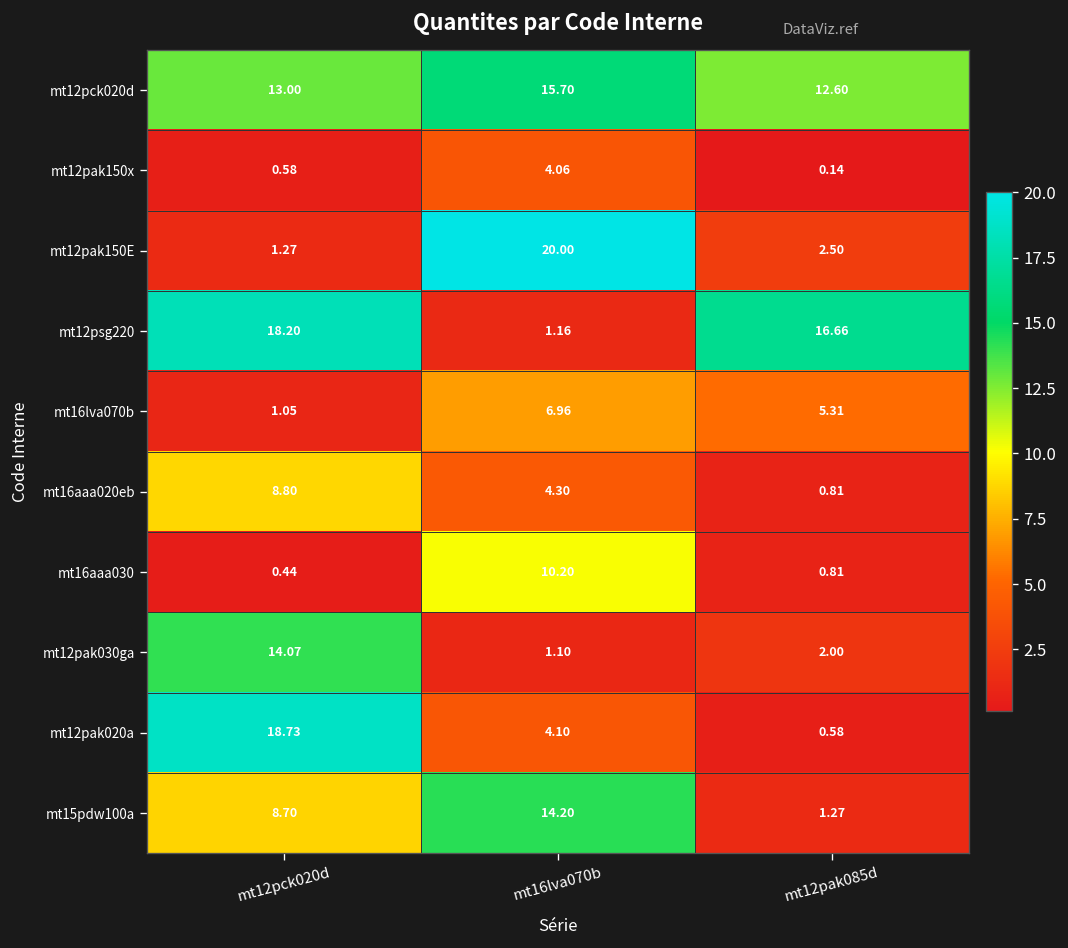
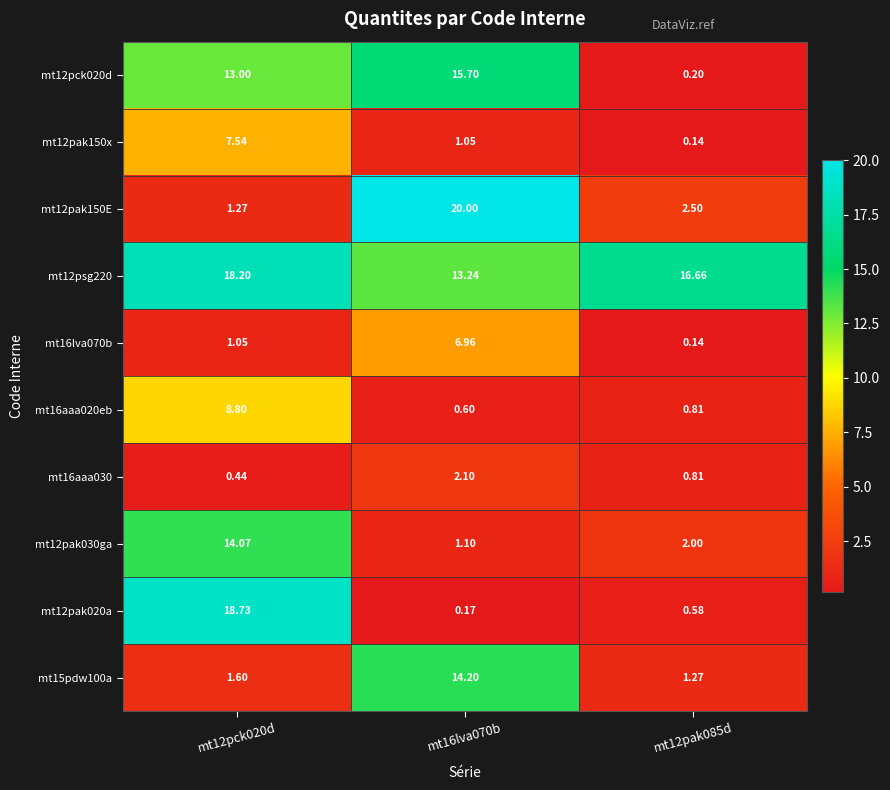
  {
    "mt12pck020d": {
      "mt12pck020d": 13.00,
      "mt16lva070b": 15.70,
-     "mt12pak085d": 12.60
+     "mt12pak085d": 0.20
    },
    "mt12pak150x": {
-     "mt12pck020d": 0.58,
-     "mt16lva070b": 4.06,
+     "mt12pck020d": 7.54,
+     "mt16lva070b": 1.05,
      "mt12pak085d": 0.14
    },
    "mt12pak150E": {
      "mt12pck020d": 1.27,
      "mt16lva070b": 20.00,
      "mt12pak085d": 2.50
    },
    "mt12psg220": {
      "mt12pck020d": 18.20,
-     "mt16lva070b": 1.16,
+     "mt16lva070b": 13.24,
      "mt12pak085d": 16.66
    },
    "mt16lva070b": {
      "mt12pck020d": 1.05,
      "mt16lva070b": 6.96,
-     "mt12pak085d": 5.31
+     "mt12pak085d": 0.14
    },
    "mt16aaa020eb": {
      "mt12pck020d": 8.80,
-     "mt16lva070b": 4.30,
+     "mt16lva070b": 0.60,
      "mt12pak085d": 0.81
    },
    "mt16aaa030": {
      "mt12pck020d": 0.44,
-     "mt16lva070b": 10.20,
+     "mt16lva070b": 2.10,
      "mt12pak085d": 0.81
    },
    "mt12pak030ga": {
      "mt12pck020d": 14.07,
      "mt16lva070b": 1.10,
      "mt12pak085d": 2.00
    },
    "mt12pak020a": {
      "mt12pck020d": 18.73,
-     "mt16lva070b": 4.10,
+     "mt16lva070b": 0.17,
      "mt12pak085d": 0.58
    },
    "mt15pdw100a": {
-     "mt12pck020d": 8.70,
+     "mt12pck020d": 1.60,
      "mt16lva070b": 14.20,
      "mt12pak085d": 1.27
    }
  }
